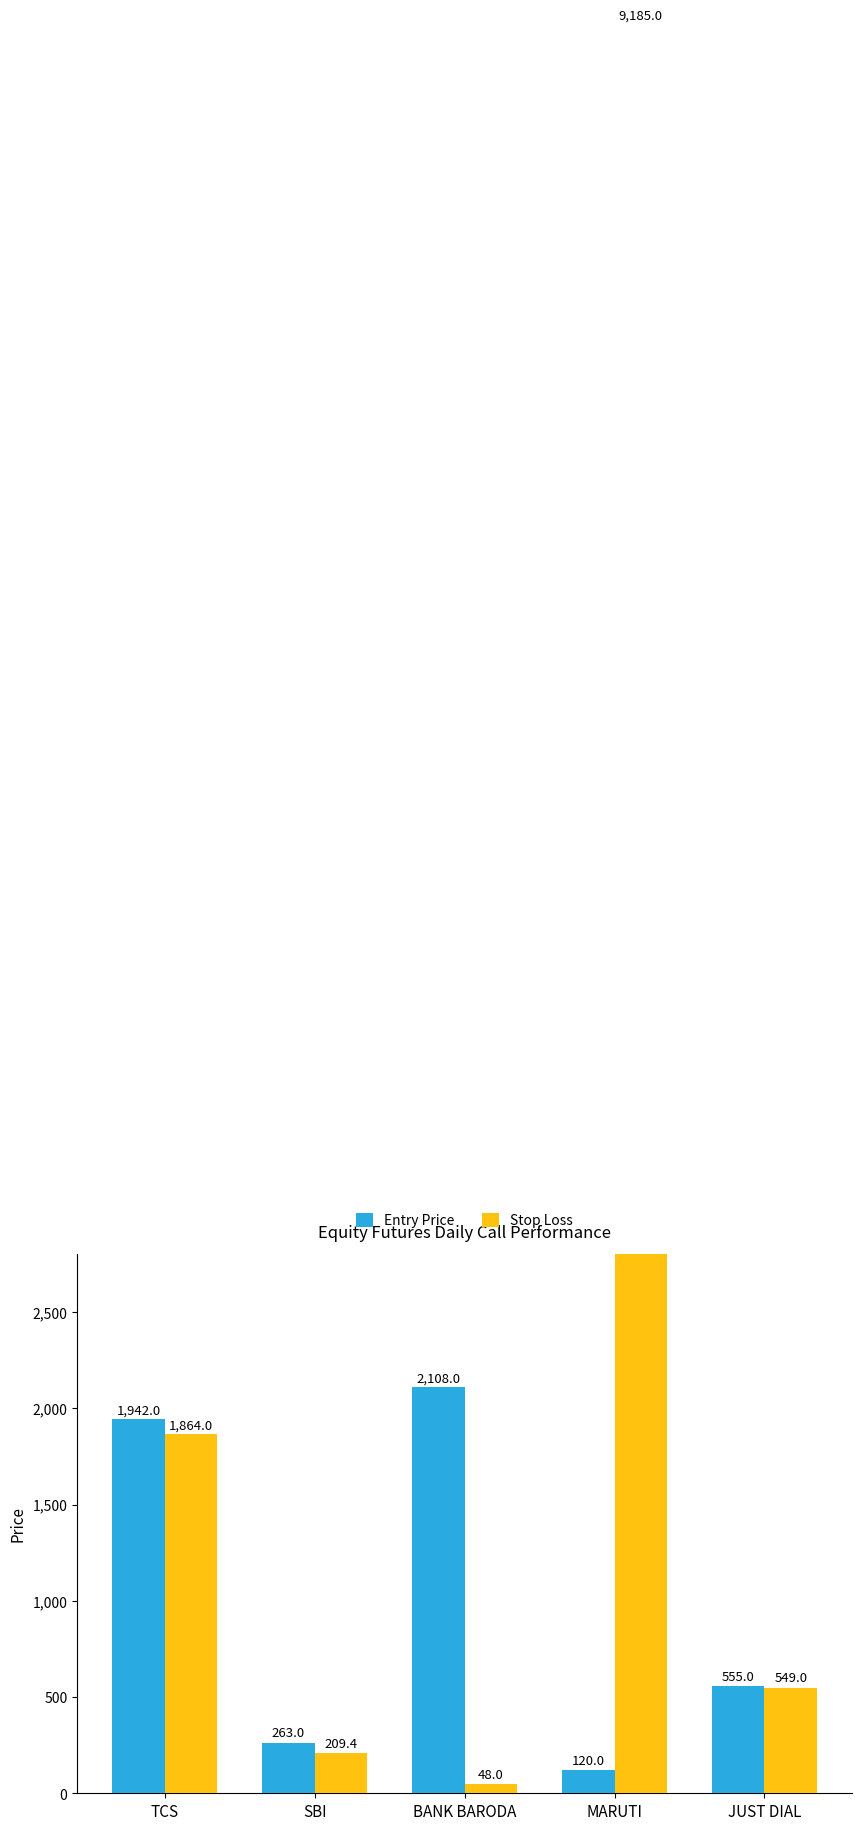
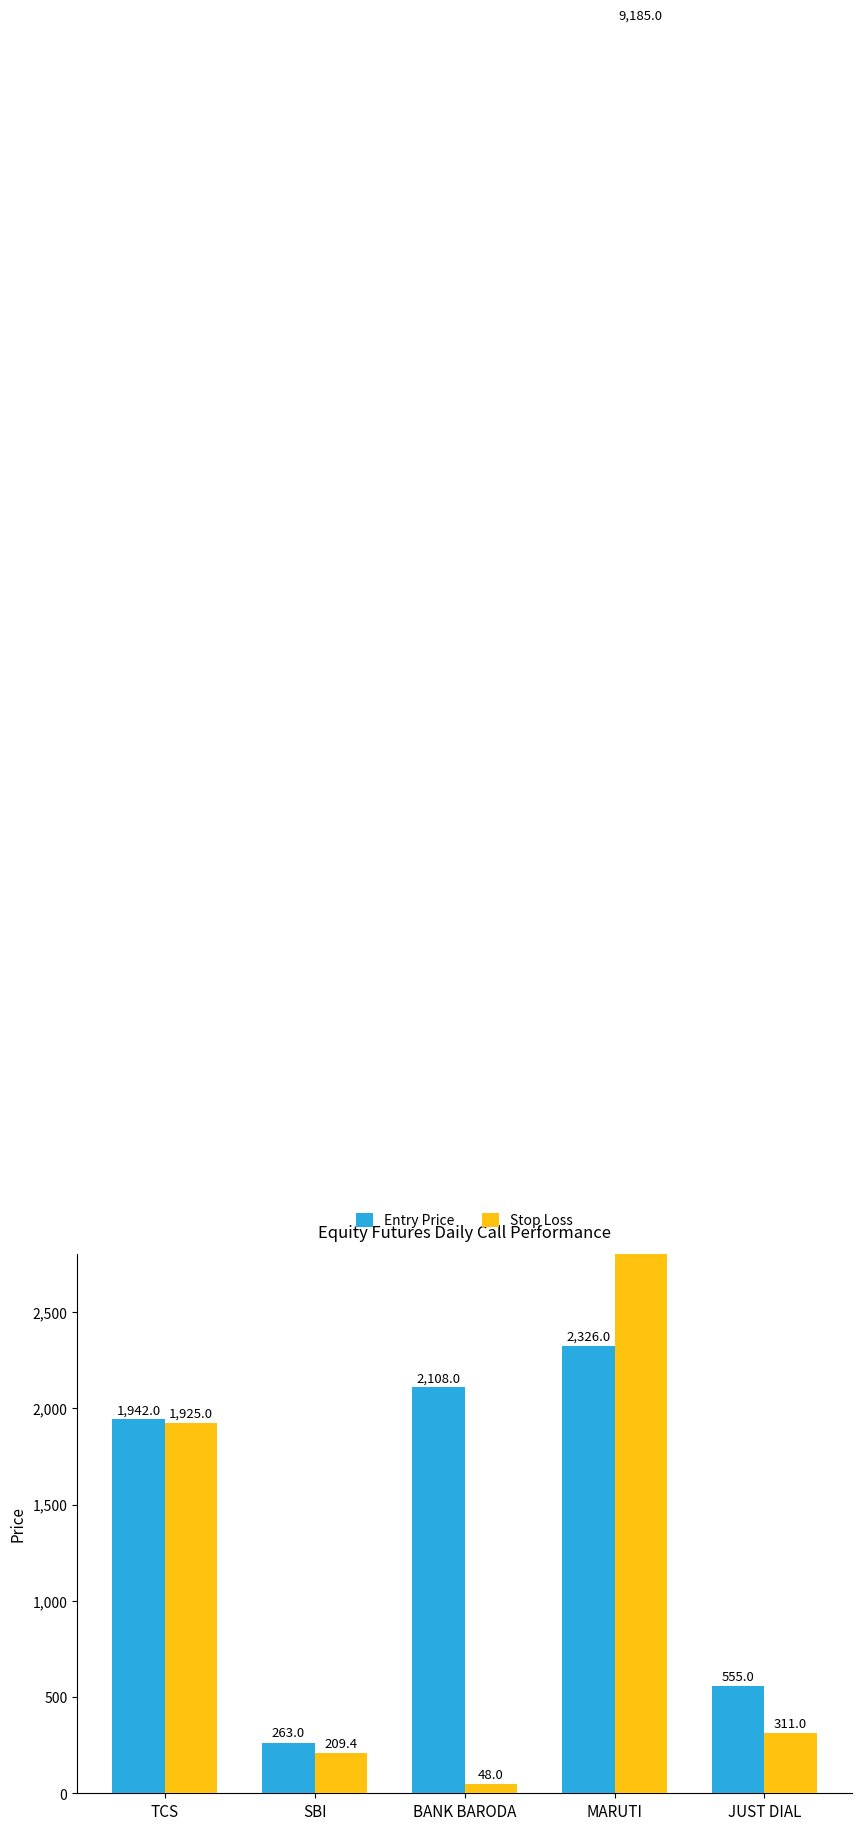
  {
    "Entry Price": {
      "TCS": "1,942.0",
      "SBI": "263.0",
      "BANK BARODA": "2,108.0",
-     "MARUTI": "120.0",
+     "MARUTI": "2,326.0",
      "JUST DIAL": "555.0"
    },
    "Stop Loss": {
-     "TCS": "1,864.0",
+     "TCS": "1,925.0",
      "SBI": "209.4",
      "BANK BARODA": "48.0",
-     "JUST DIAL": "549.0"
+     "JUST DIAL": "311.0"
    }
  }
